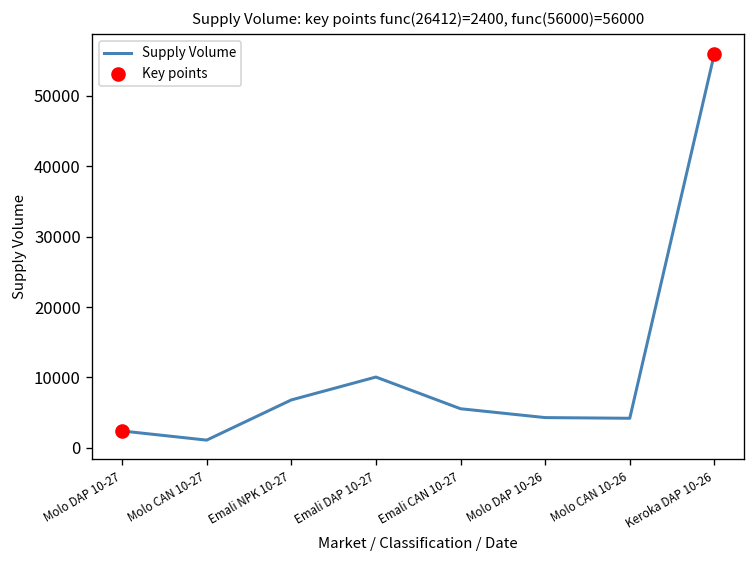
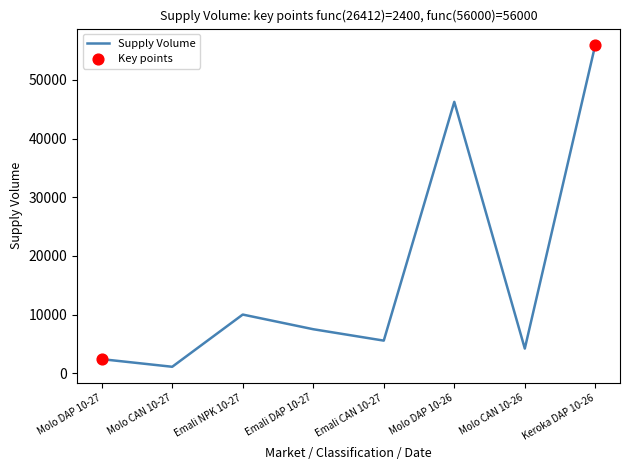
  {
    "Supply Volume": {
      "Molo CAN 10-27": 1000,
-     "Emali NPK 10-27": 7000,
-     "Emali DAP 10-27": 10000,
+     "Emali NPK 10-27": 10000,
+     "Emali DAP 10-27": 8000,
      "Emali CAN 10-27": 6000,
-     "Molo DAP 10-26": 4000,
+     "Molo DAP 10-26": 46000,
      "Molo CAN 10-26": 4000
    }
  }
